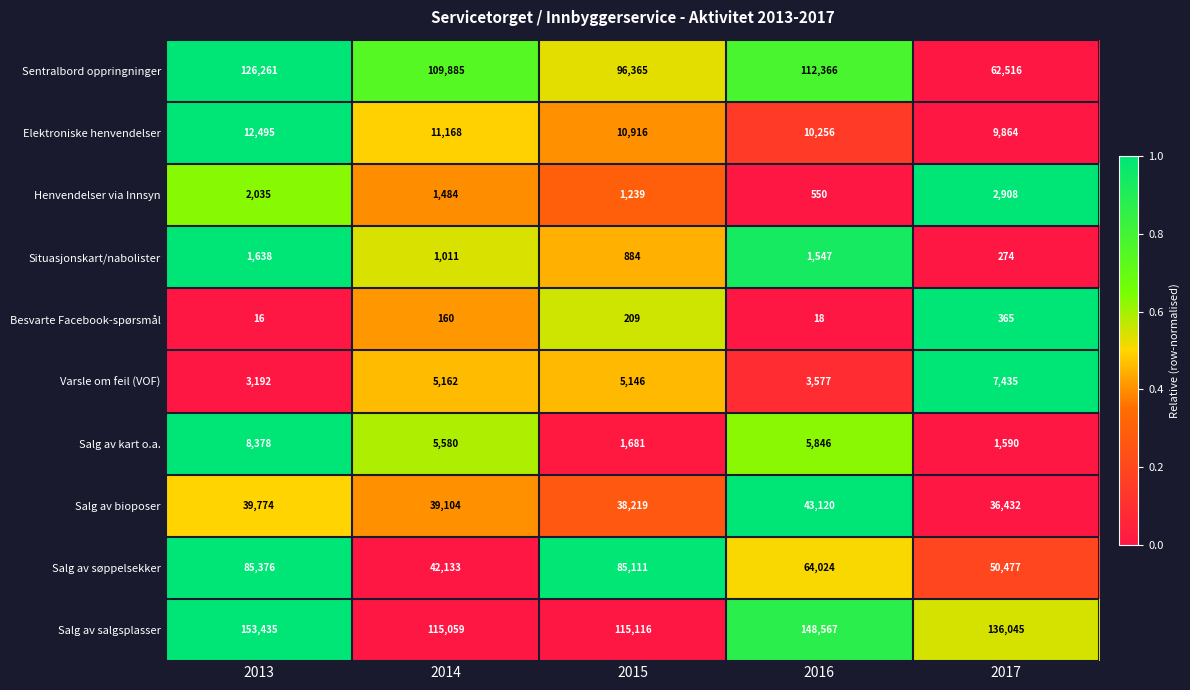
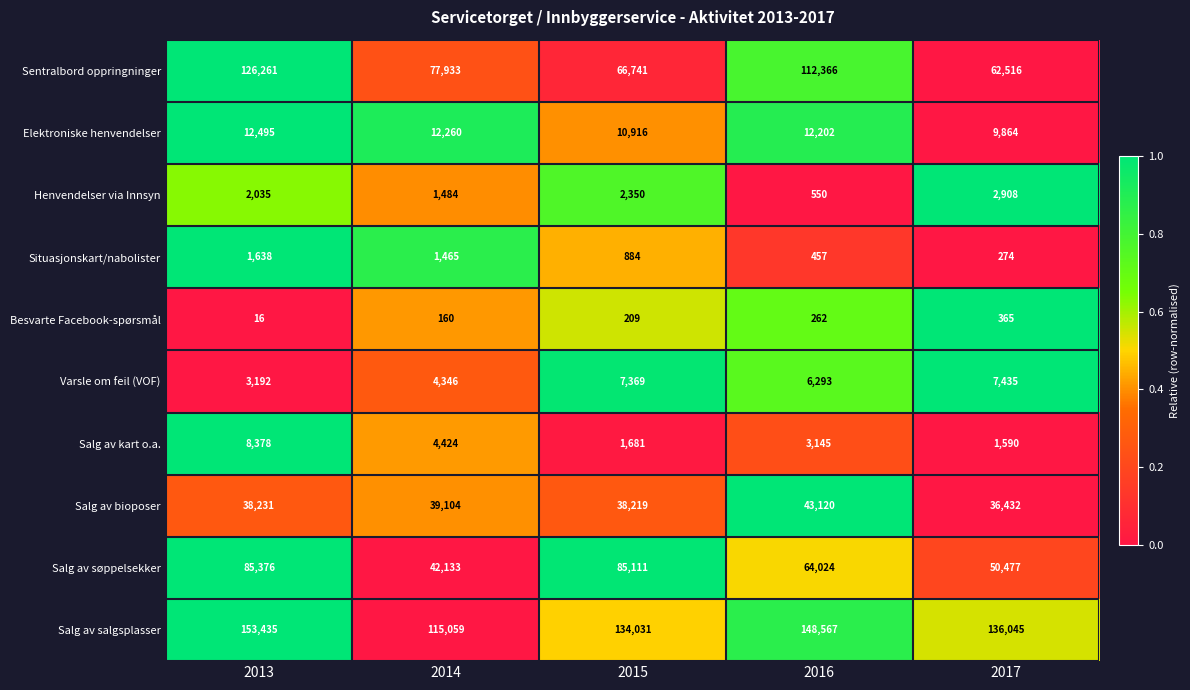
  {
    "Sentralbord oppringninger": {
      "2013": "126,261",
-     "2014": "109,885",
-     "2015": "96,365",
+     "2014": "77,933",
+     "2015": "66,741",
      "2016": "112,366",
      "2017": "62,516"
    },
    "Elektroniske henvendelser": {
      "2013": "12,495",
-     "2014": "11,168",
+     "2014": "12,260",
      "2015": "10,916",
-     "2016": "10,256",
+     "2016": "12,202",
      "2017": "9,864"
    },
    "Henvendelser via Innsyn": {
      "2013": "2,035",
      "2014": "1,484",
-     "2015": "1,239",
+     "2015": "2,350",
      "2016": "550",
      "2017": "2,908"
    },
    "Situasjonskart/nabolister": {
      "2013": "1,638",
-     "2014": "1,011",
+     "2014": "1,465",
      "2015": "884",
-     "2016": "1,547",
+     "2016": "457",
      "2017": "274"
    },
    "Besvarte Facebook-spørsmål": {
      "2013": "16",
      "2014": "160",
      "2015": "209",
-     "2016": "18",
+     "2016": "262",
      "2017": "365"
    },
    "Varsle om feil (VOF)": {
      "2013": "3,192",
-     "2014": "5,162",
-     "2015": "5,146",
-     "2016": "3,577",
+     "2014": "4,346",
+     "2015": "7,369",
+     "2016": "6,293",
      "2017": "7,435"
    },
    "Salg av kart o.a.": {
      "2013": "8,378",
-     "2014": "5,580",
+     "2014": "4,424",
      "2015": "1,681",
-     "2016": "5,846",
+     "2016": "3,145",
      "2017": "1,590"
    },
    "Salg av bioposer": {
-     "2013": "39,774",
+     "2013": "38,231",
      "2014": "39,104",
      "2015": "38,219",
      "2016": "43,120",
      "2017": "36,432"
    },
    "Salg av søppelsekker": {
      "2013": "85,376",
      "2014": "42,133",
      "2015": "85,111",
      "2016": "64,024",
      "2017": "50,477"
    },
    "Salg av salgsplasser": {
      "2013": "153,435",
      "2014": "115,059",
-     "2015": "115,116",
+     "2015": "134,031",
      "2016": "148,567",
      "2017": "136,045"
    }
  }
